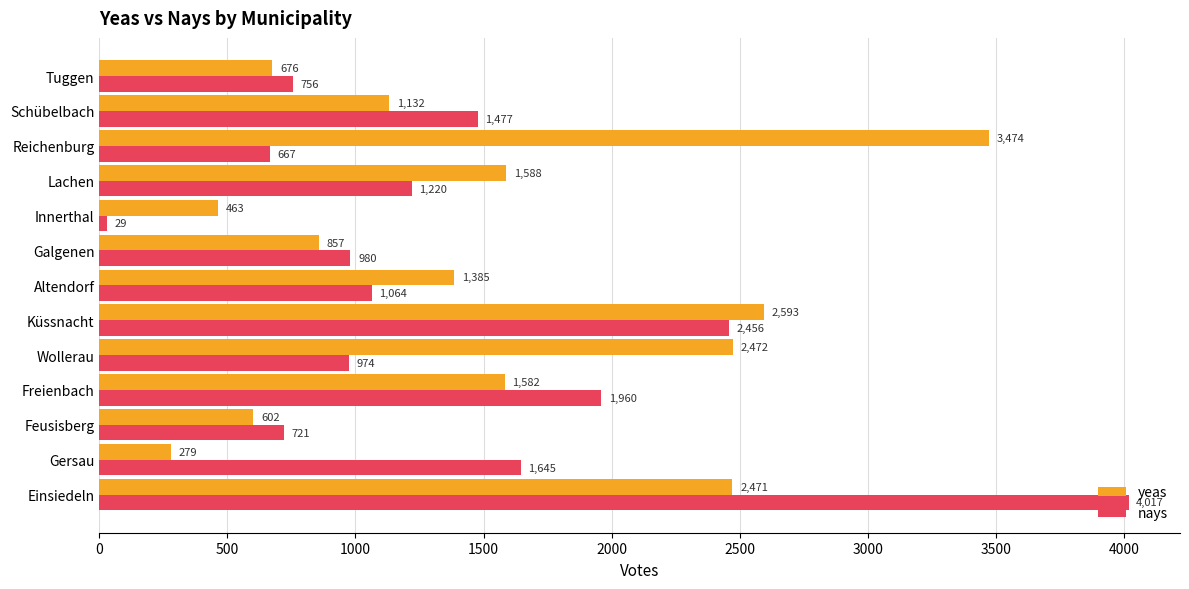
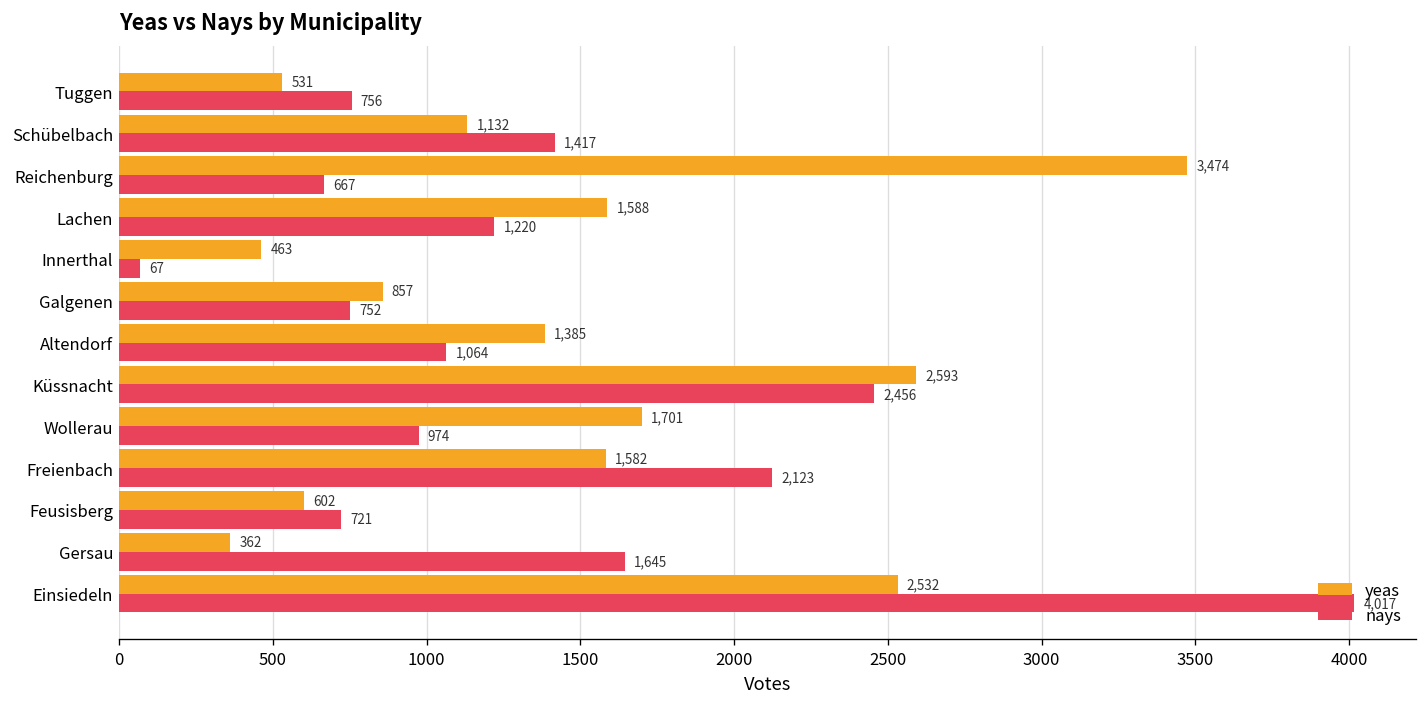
  {
    "yeas": {
-     "Tuggen": "676",
+     "Tuggen": "531",
      "Schübelbach": "1,132",
      "Reichenburg": "3,474",
      "Lachen": "1,588",
      "Innerthal": "463",
      "Galgenen": "857",
      "Altendorf": "1,385",
      "Küssnacht": "2,593",
-     "Wollerau": "2,472",
+     "Wollerau": "1,701",
      "Freienbach": "1,582",
      "Feusisberg": "602",
-     "Gersau": "279",
-     "Einsiedeln": "2,471"
+     "Gersau": "362",
+     "Einsiedeln": "2,532"
    },
    "nays": {
      "Tuggen": "756",
-     "Schübelbach": "1,477",
+     "Schübelbach": "1,417",
      "Reichenburg": "667",
      "Lachen": "1,220",
-     "Innerthal": "29",
-     "Galgenen": "980",
+     "Innerthal": "67",
+     "Galgenen": "752",
      "Altendorf": "1,064",
      "Küssnacht": "2,456",
      "Wollerau": "974",
-     "Freienbach": "1,960",
+     "Freienbach": "2,123",
      "Feusisberg": "721",
      "Gersau": "1,645",
      "Einsiedeln": "4,017"
    }
  }
